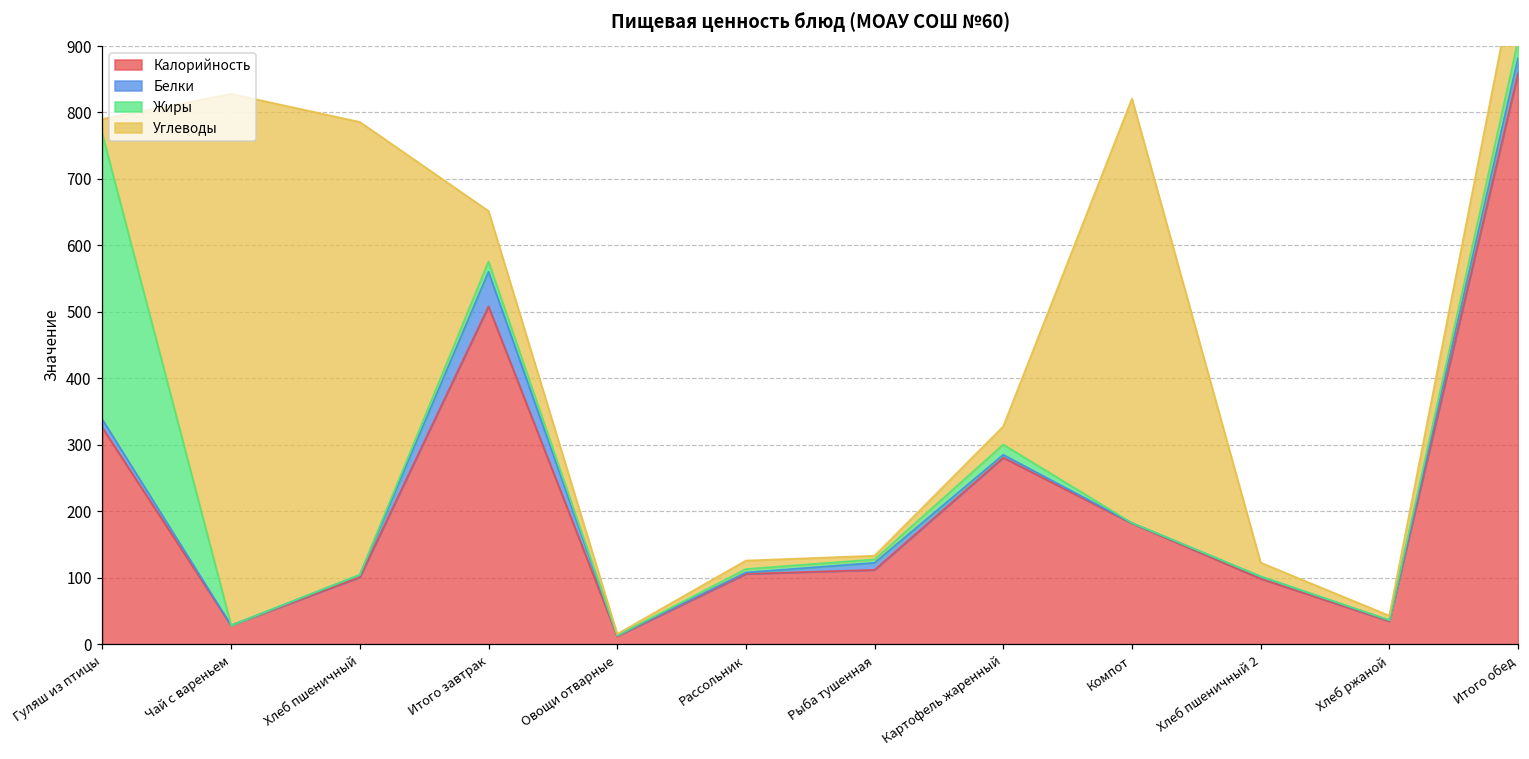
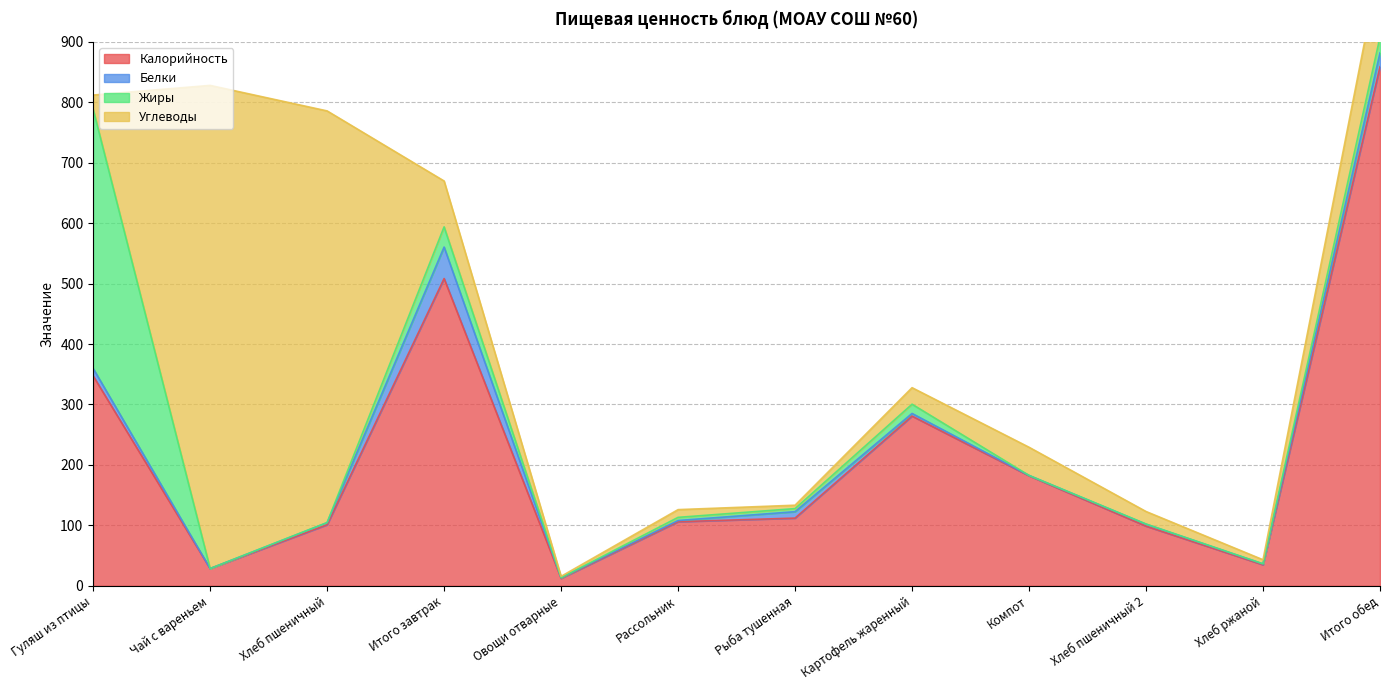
  {
    "Калорийность": {
-     "Гуляш из птицы": 330,
+     "Гуляш из птицы": 350,
      "Итого завтрак": 510,
      "Рыба тушенная": 110,
      "Картофель жаренный": 280,
      "Итого обед": 860
    },
    "Белки": {
      "Гуляш из птицы": 10,
      "Итого завтрак": 50,
      "Рыба тушенная": 10,
      "Картофель жаренный": 0,
      "Итого обед": 20
    },
    "Жиры": {
      "Гуляш из птицы": 430,
-     "Итого завтрак": 20,
+     "Итого завтрак": 30,
      "Рассольник": 10,
      "Рыба тушенная": 10,
      "Картофель жаренный": 20
    },
    "Углеводы": {
      "Гуляш из птицы": 20,
      "Хлеб пшеничный": 680,
      "Итого завтрак": 80,
      "Рассольник": 10,
      "Рыба тушенная": 10,
      "Картофель жаренный": 30,
-     "Компот": 640,
+     "Компот": 50,
      "Хлеб пшеничный 2": 20,
      "Хлеб ржаной": 10
    }
  }
